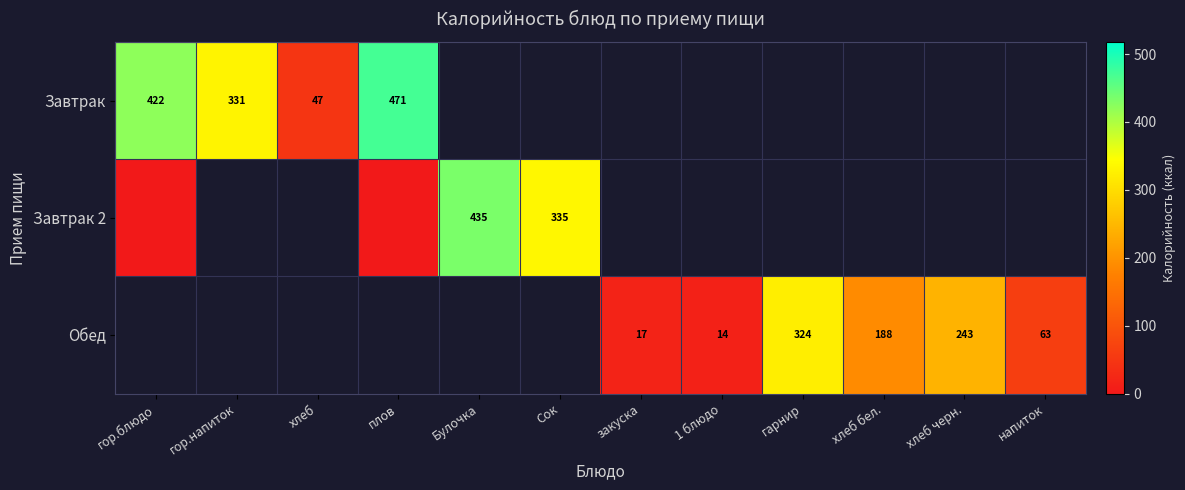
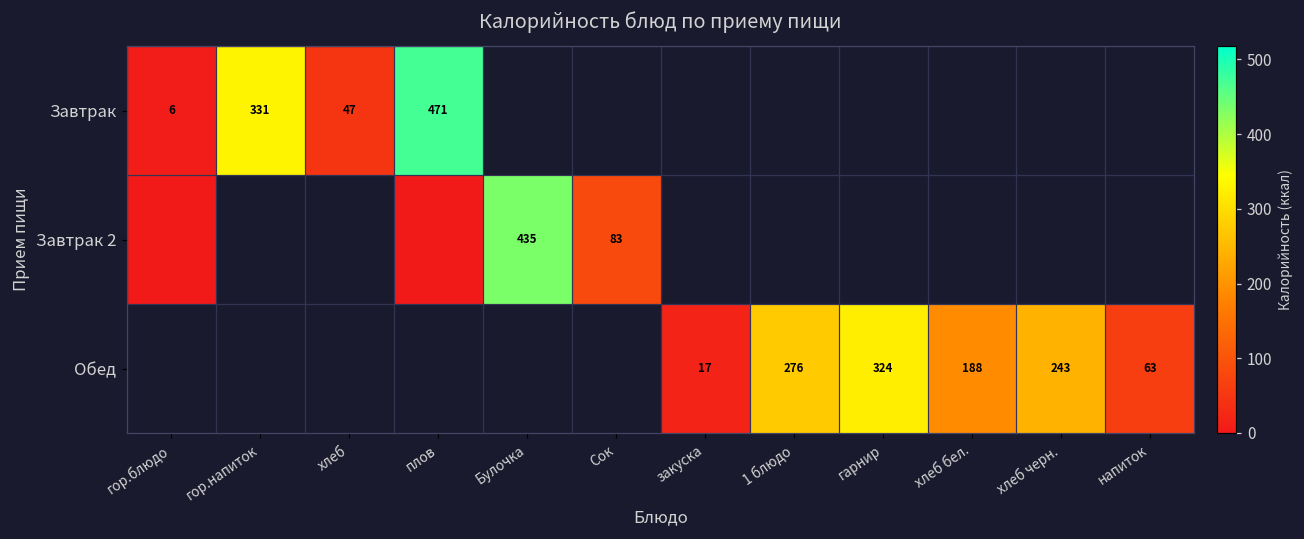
  {
    "Завтрак": {
-     "гор.блюдо": 422,
+     "гор.блюдо": 6,
      "гор.напиток": 331,
      "хлеб": 47,
      "плов": 471
    },
    "Завтрак 2": {
      "Булочка": 435,
-     "Сок": 335
+     "Сок": 83
    },
    "Обед": {
      "закуска": 17,
-     "1 блюдо": 14,
+     "1 блюдо": 276,
      "гарнир": 324,
      "хлеб бел.": 188,
      "хлеб черн.": 243,
      "напиток": 63
    }
  }
